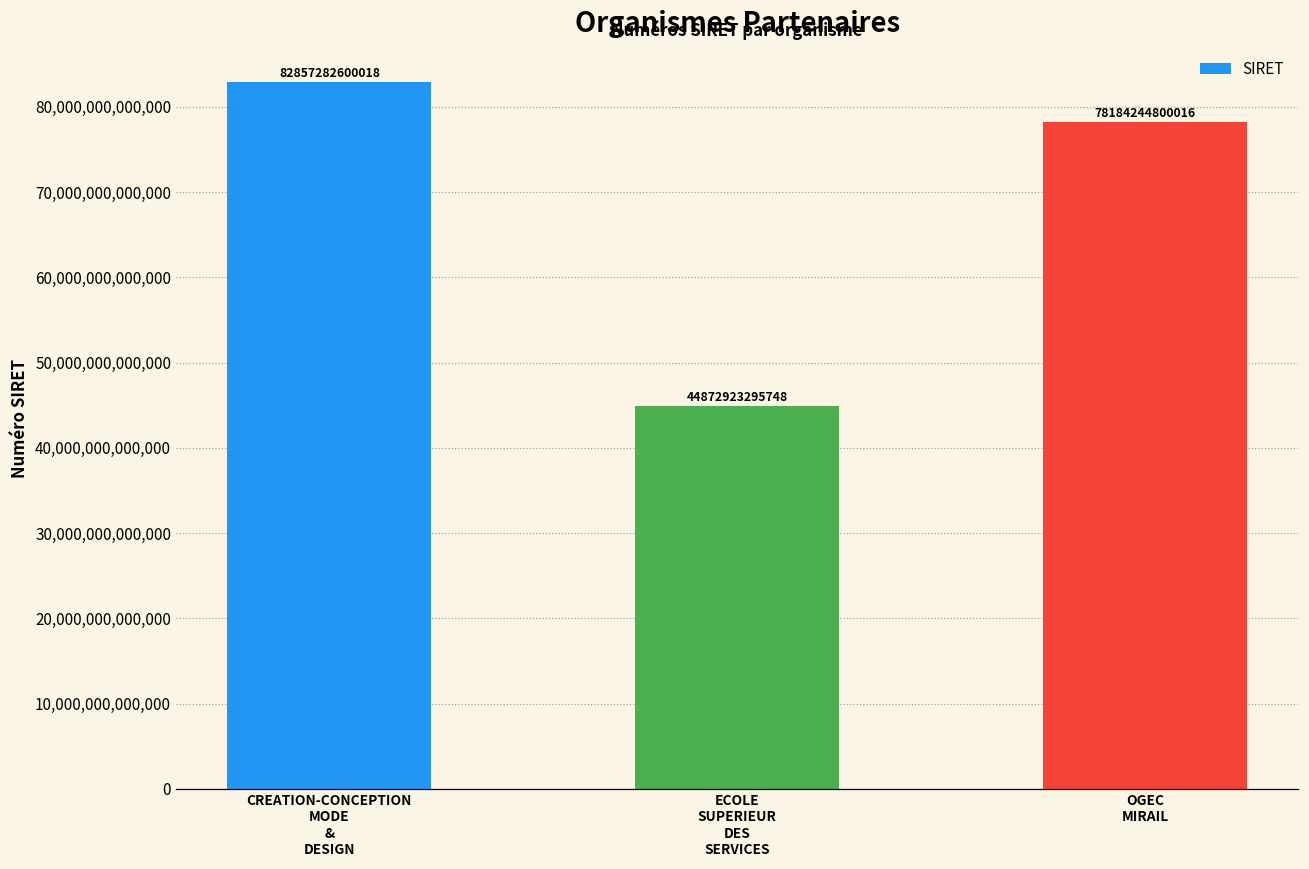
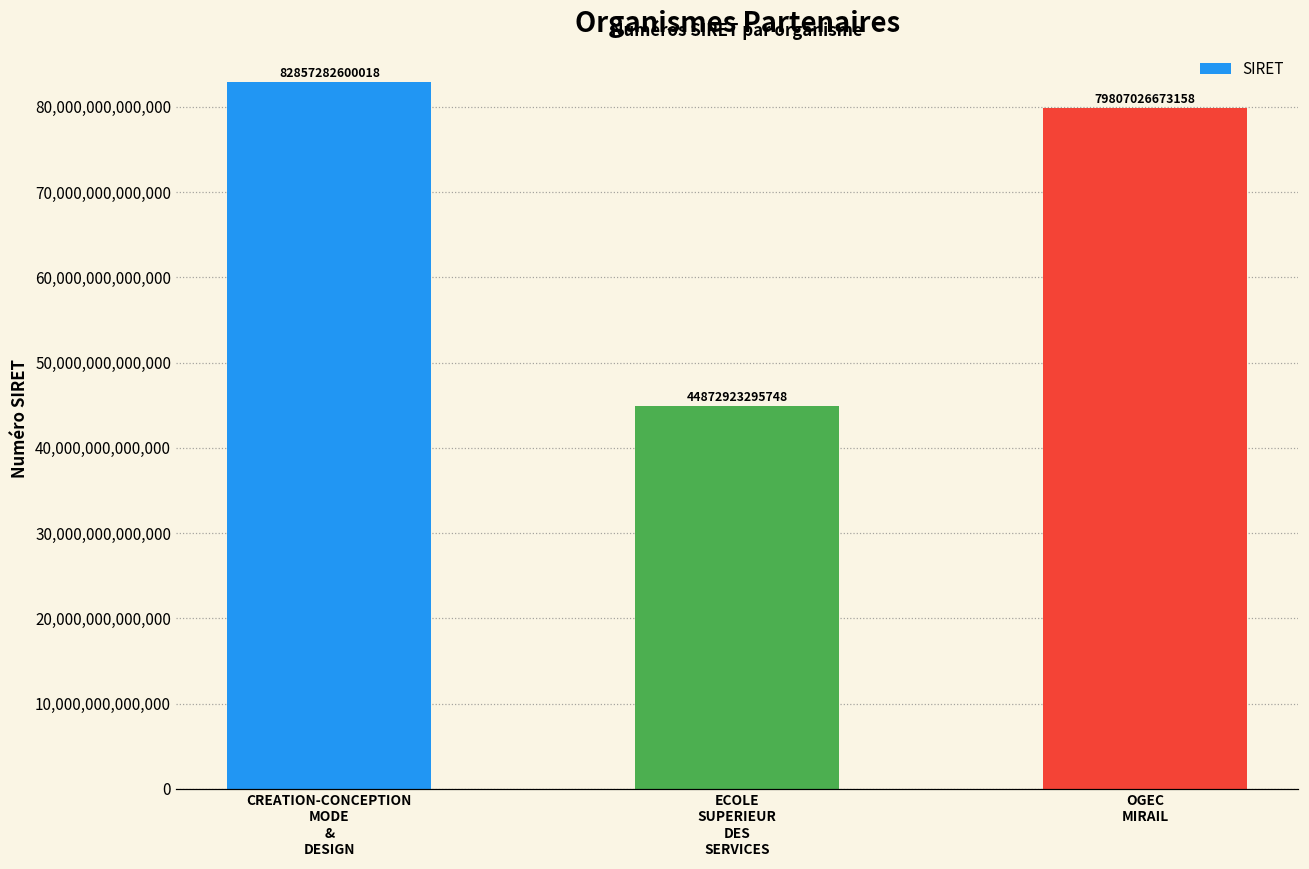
  {
    "CREATION-CONCEPTION MODE & DESIGN": 82857282600018,
    "ECOLE SUPERIEUR DES SERVICES": 44872923295748,
-   "OGEC MIRAIL": 78184244800016
+   "OGEC MIRAIL": 79807026673158
  }
